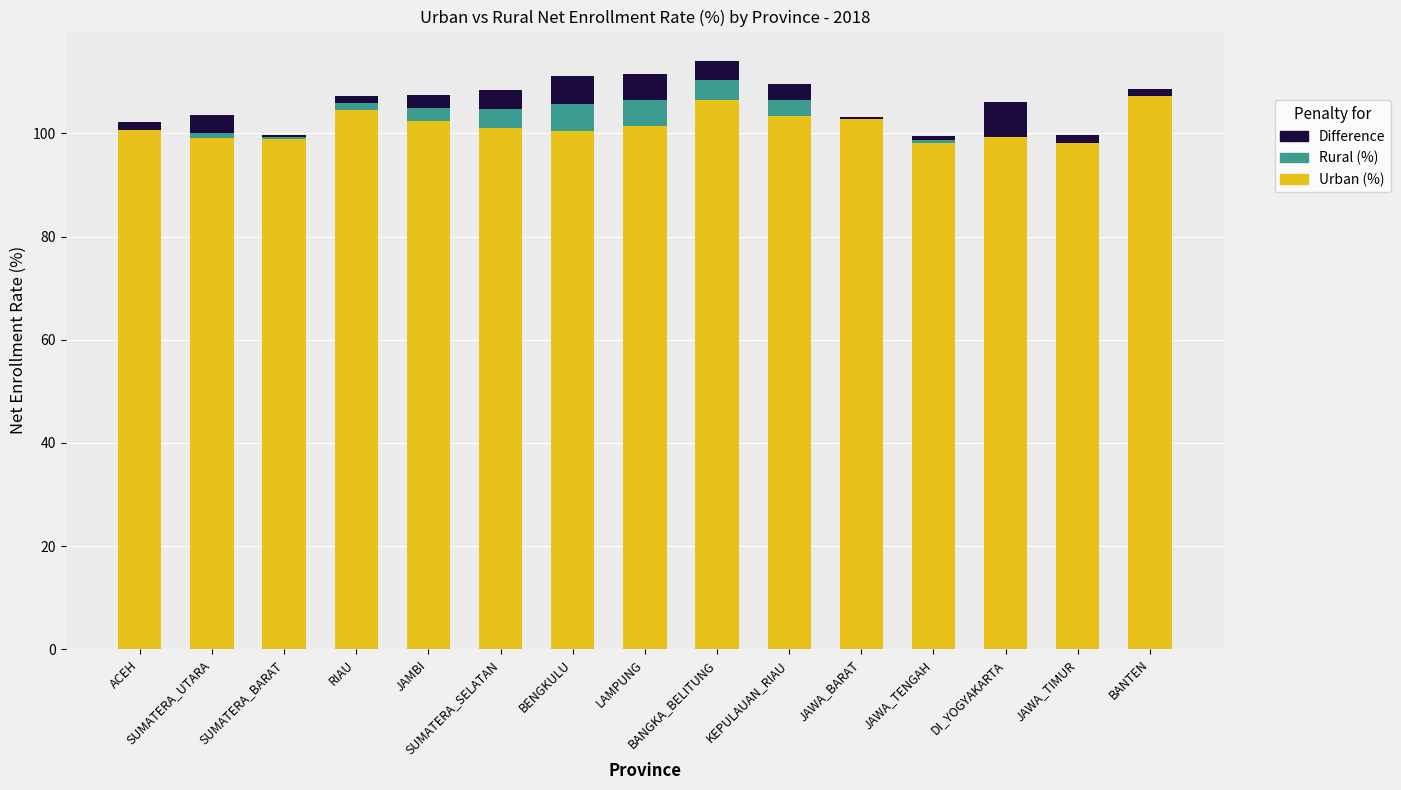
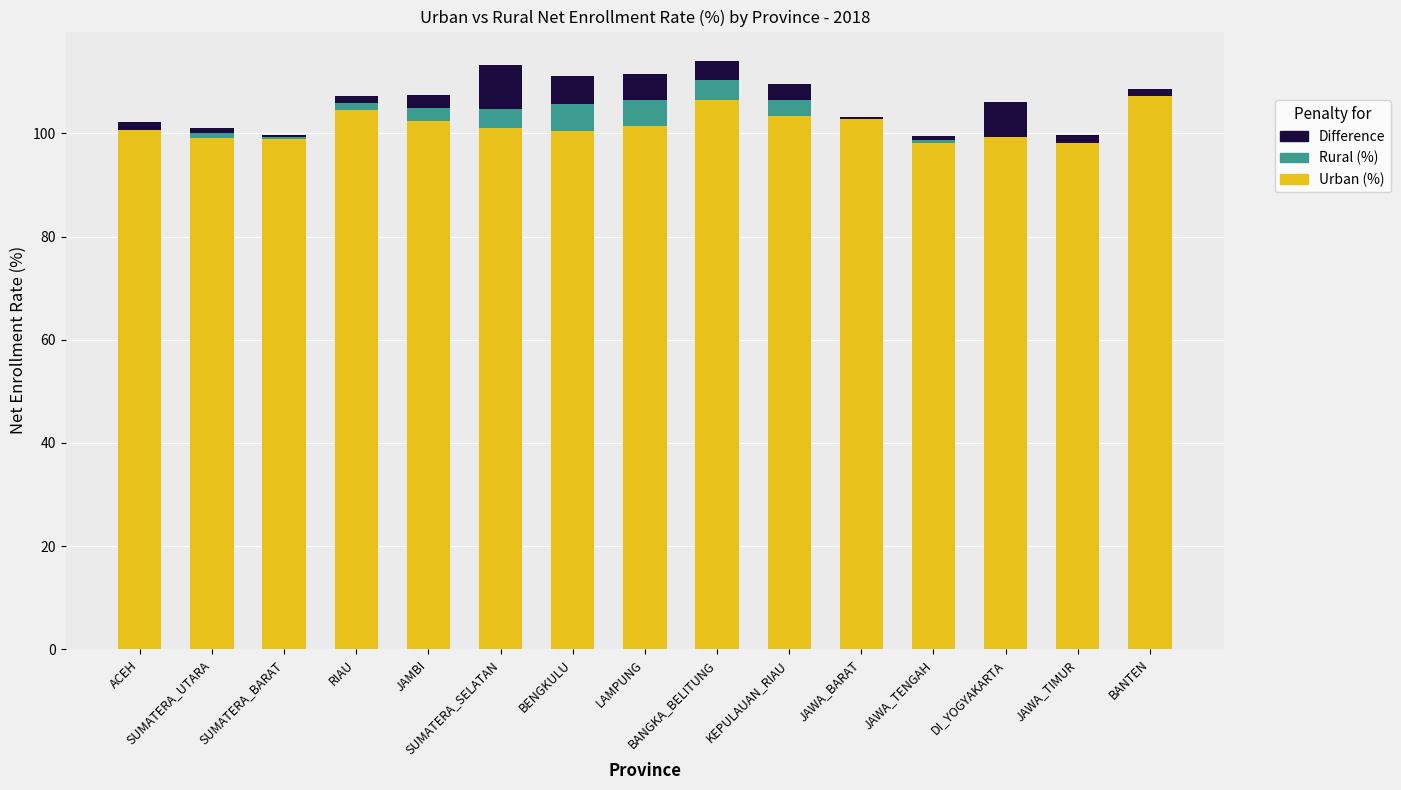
  {
    "Urban (%)": {
      "ACEH": 101,
      "SUMATERA_UTARA": 99,
      "SUMATERA_BARAT": 99,
      "RIAU": 105,
      "JAMBI": 102,
      "SUMATERA_SELATAN": 101,
      "BENGKULU": 100,
      "LAMPUNG": 102,
      "BANGKA_BELITUNG": 106,
      "KEPULAUAN_RIAU": 103,
      "JAWA_BARAT": 103,
      "JAWA_TENGAH": 98,
      "DI_YOGYAKARTA": 99,
      "JAWA_TIMUR": 98,
      "BANTEN": 107
    },
    "Difference": {
      "ACEH": 1,
-     "SUMATERA_UTARA": 3,
+     "SUMATERA_UTARA": 1,
      "RIAU": 1,
      "JAMBI": 3,
-     "SUMATERA_SELATAN": 4,
+     "SUMATERA_SELATAN": 9,
      "BENGKULU": 5,
      "LAMPUNG": 5,
      "BANGKA_BELITUNG": 4,
      "KEPULAUAN_RIAU": 3,
      "JAWA_TENGAH": 1,
      "DI_YOGYAKARTA": 7,
      "JAWA_TIMUR": 1,
      "BANTEN": 1
    }
  }
